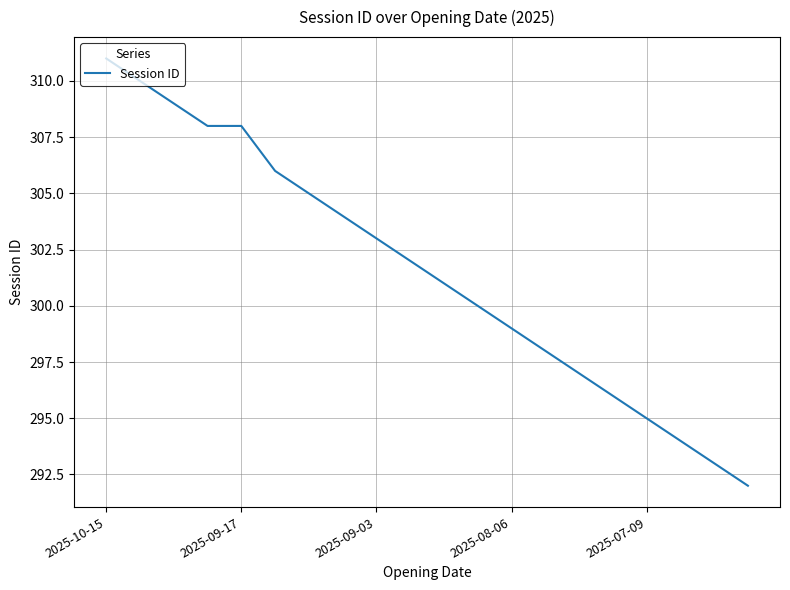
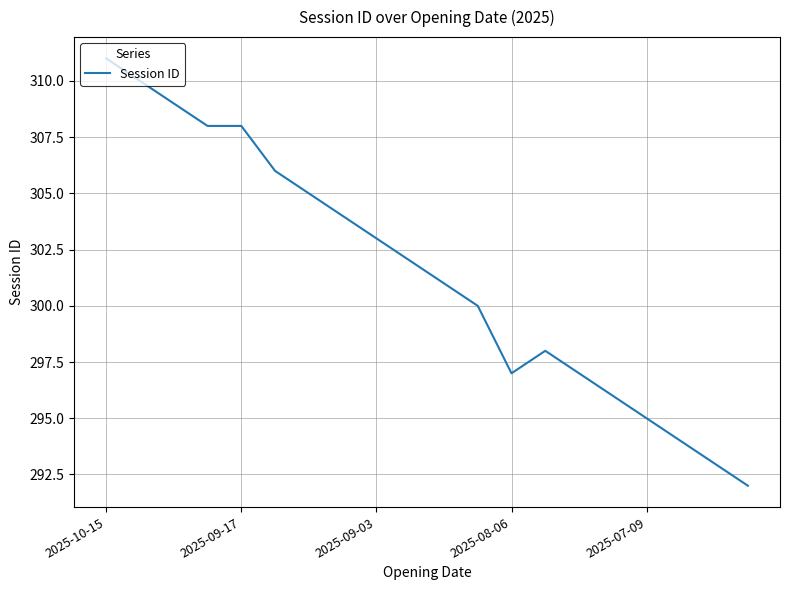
  {
    "2025-09-17": 308,
-   "2025-08-06": 299
+   "2025-08-06": 297
  }
